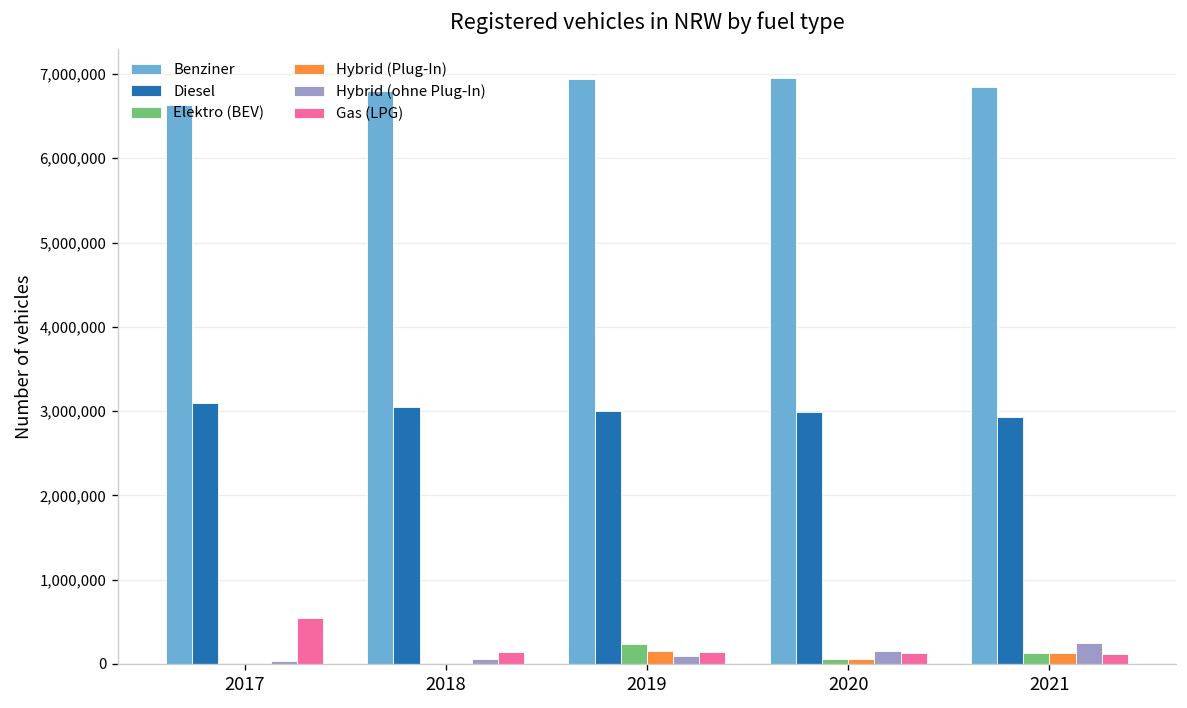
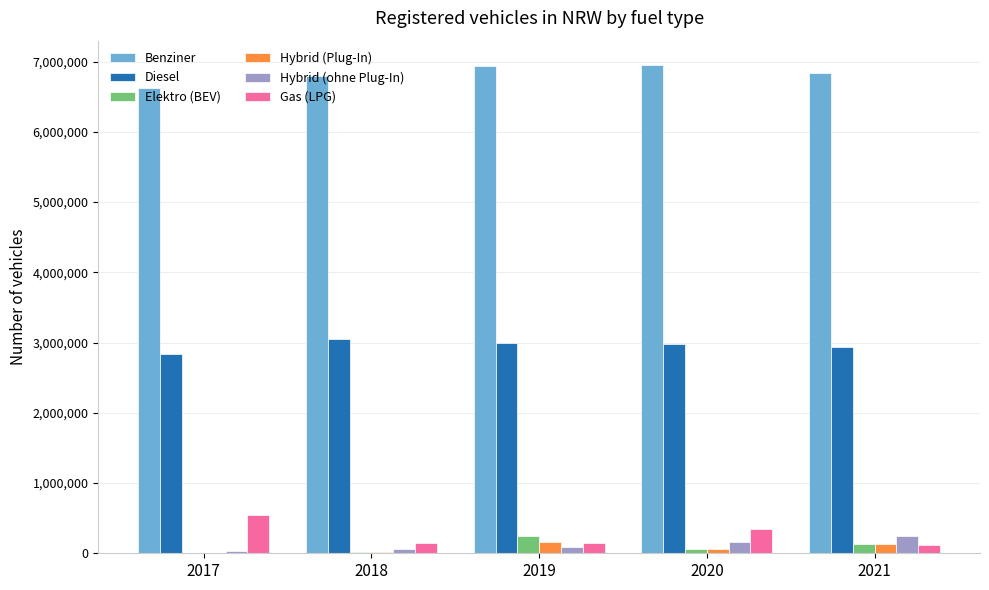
  {
    "Diesel": {
-     "2017": "3,100,000",
+     "2017": "2,800,000",
      "2018": "3,000,000",
      "2019": "3,000,000",
      "2020": "3,000,000",
      "2021": "2,900,000"
    },
    "Elektro (BEV)": {
      "2019": "200,000",
      "2020": "100,000",
      "2021": "100,000"
    },
    "Hybrid (Plug-In)": {
      "2019": "200,000",
      "2020": "100,000",
      "2021": "100,000"
    },
    "Gas (LPG)": {
      "2017": "500,000",
      "2018": "100,000",
      "2019": "100,000",
-     "2020": "100,000",
+     "2020": "300,000",
      "2021": "100,000"
    }
  }
